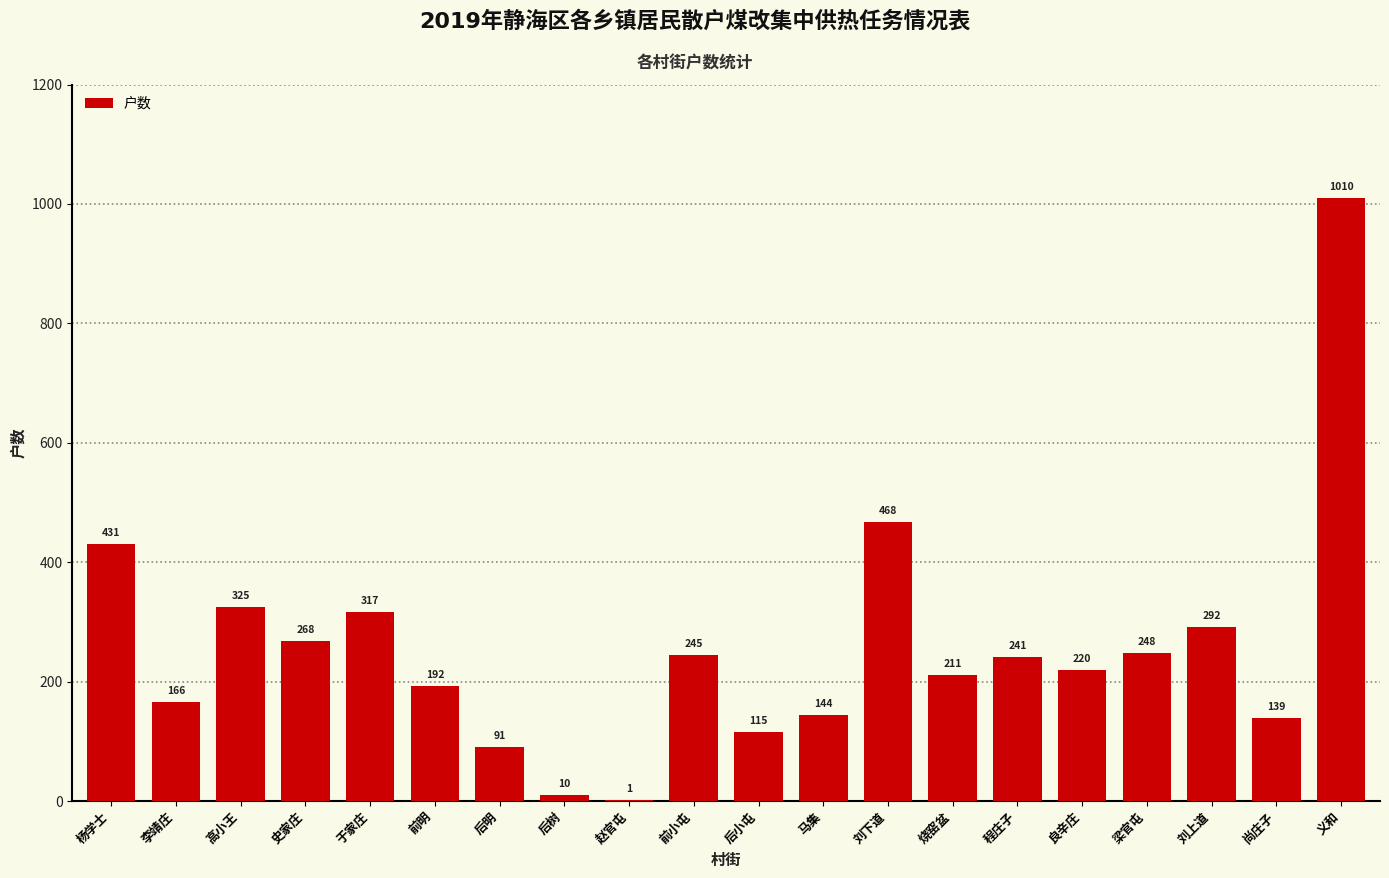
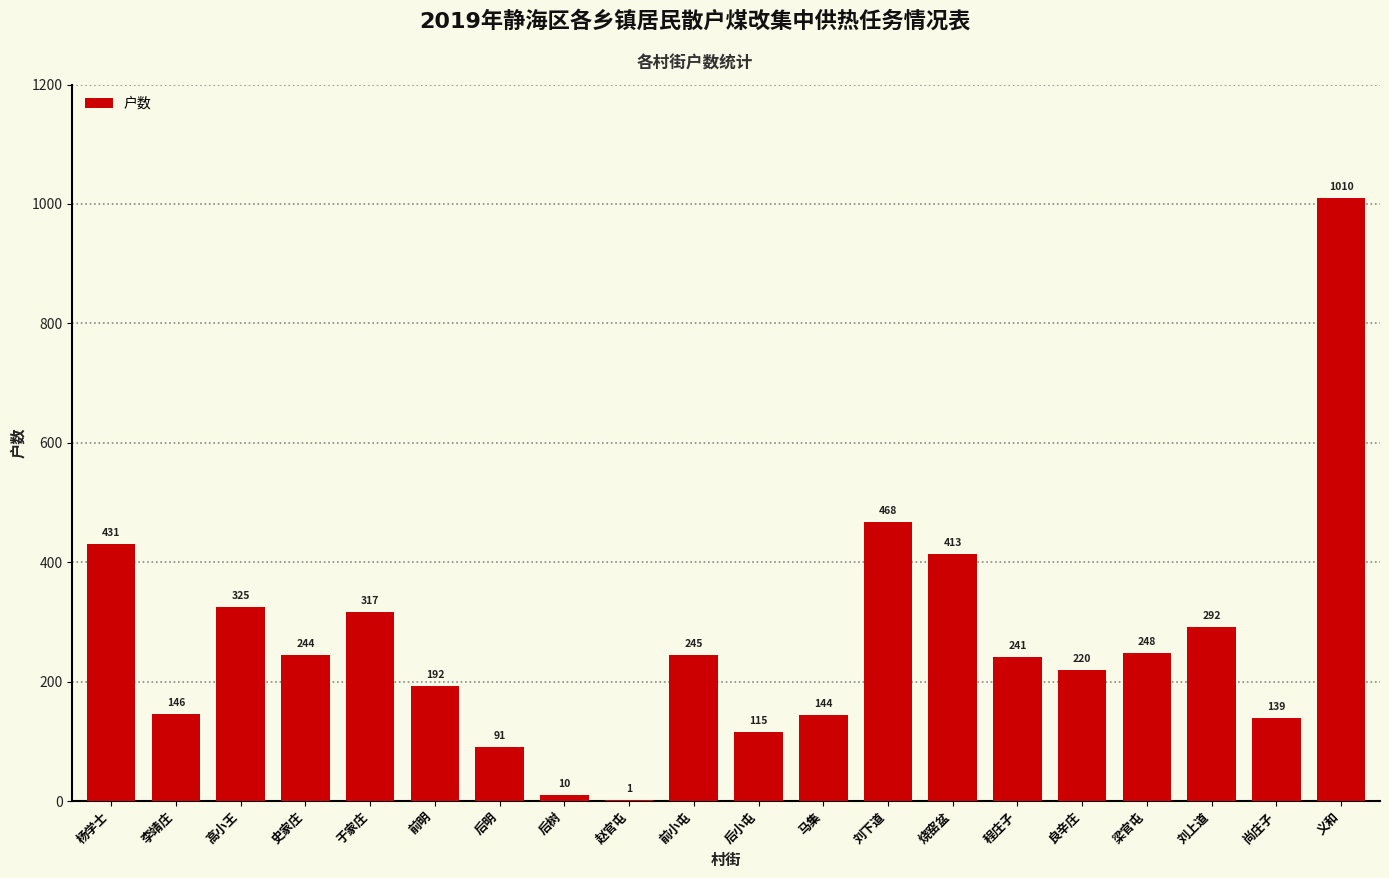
  {
    "杨学士": 431,
-   "李靖庄": 166,
+   "李靖庄": 146,
    "高小王": 325,
-   "史家庄": 268,
+   "史家庄": 244,
    "于家庄": 317,
    "前明": 192,
    "后明": 91,
    "后树": 10,
    "赵官屯": 1,
    "前小屯": 245,
    "后小屯": 115,
    "马集": 144,
    "刘下道": 468,
-   "烧窑盆": 211,
+   "烧窑盆": 413,
    "程庄子": 241,
    "良辛庄": 220,
    "梁官屯": 248,
    "刘上道": 292,
    "尚庄子": 139,
    "义和": 1010
  }
